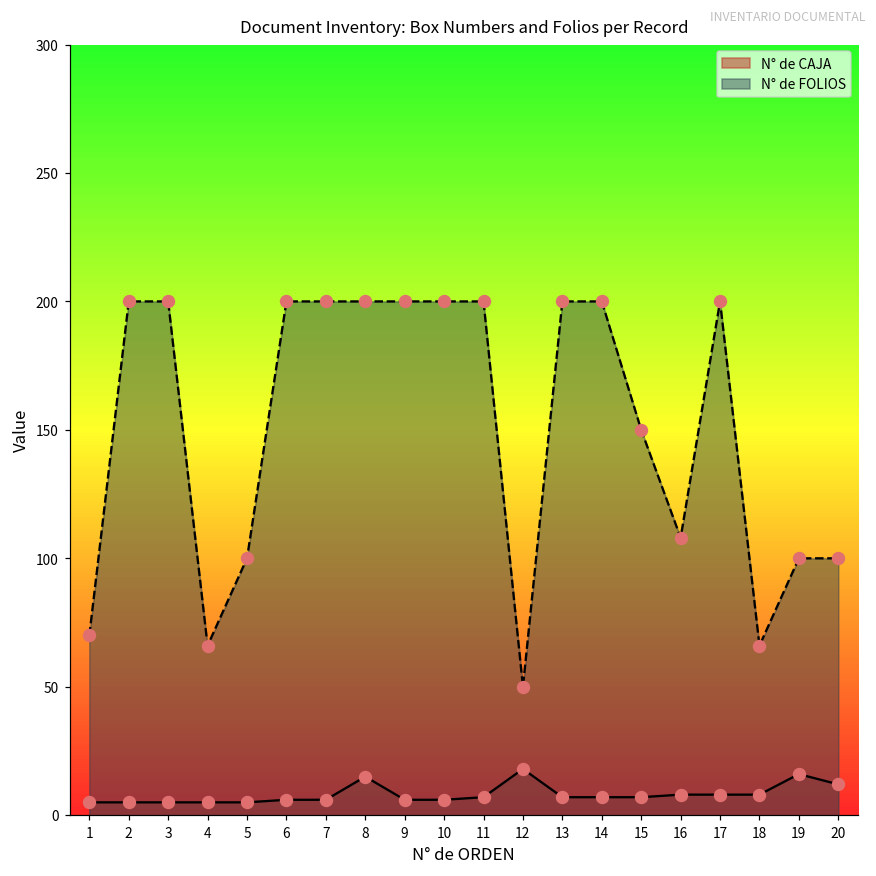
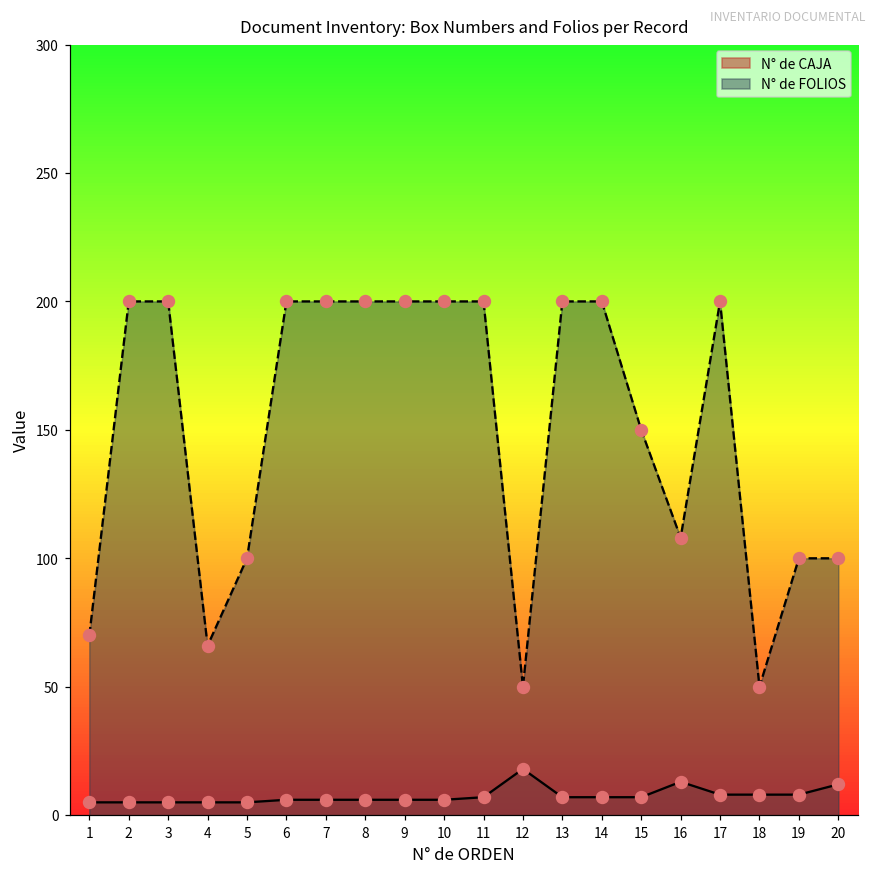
  {
    "N° de CAJA": {
      "1": 5,
      "2": 5,
      "3": 5,
      "4": 5,
      "5": 5,
      "6": 6,
      "7": 6,
-     "8": 15,
+     "8": 6,
      "9": 6,
      "10": 6,
      "11": 7,
      "12": 18,
      "13": 7,
      "14": 7,
      "15": 7,
-     "16": 8,
+     "16": 13,
      "17": 8,
      "18": 8,
-     "19": 16,
+     "19": 8,
      "20": 12
    },
    "N° de FOLIOS": {
      "1": 70,
      "2": 200,
      "3": 200,
      "4": 66,
      "5": 100,
      "6": 200,
      "7": 200,
      "8": 200,
      "9": 200,
      "10": 200,
      "11": 200,
      "12": 50,
      "13": 200,
      "14": 200,
      "15": 150,
      "16": 108,
      "17": 200,
-     "18": 66,
+     "18": 50,
      "19": 100,
      "20": 100
    }
  }
